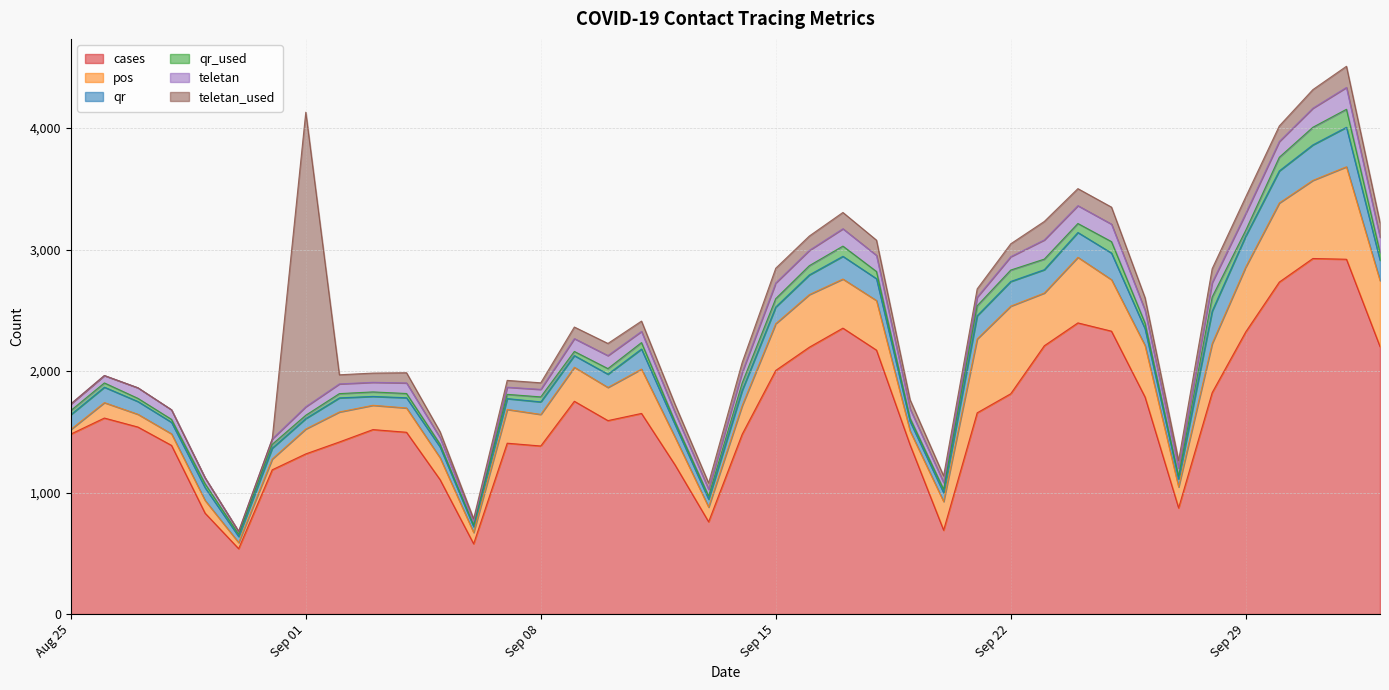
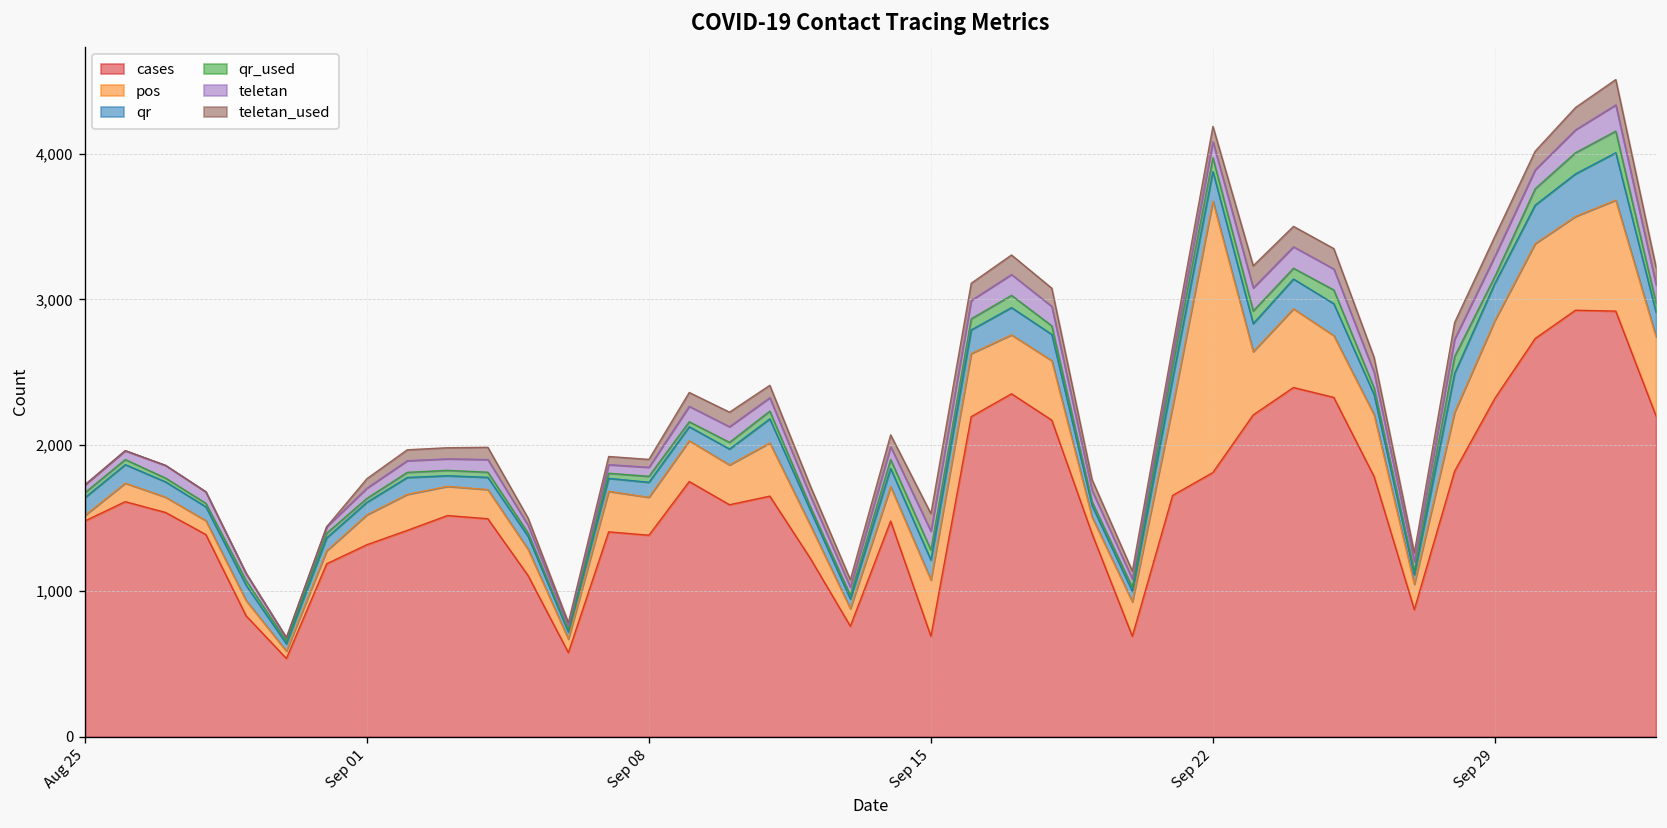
  {
    "cases": {
      "Aug 25": "1,480",
      "Sep 01": "1,320",
      "Sep 08": "1,380",
-     "Sep 15": "2,010",
+     "Sep 15": "690",
      "Sep 22": "1,810",
      "Sep 29": "2,320"
    },
    "pos": {
      "Aug 25": "40",
      "Sep 01": "210",
      "Sep 08": "260",
      "Sep 15": "390",
-     "Sep 22": "720",
+     "Sep 22": "1,860",
      "Sep 29": "530"
    },
    "qr": {
      "Aug 25": "120",
      "Sep 01": "90",
      "Sep 08": "100",
      "Sep 15": "140",
      "Sep 22": "200",
      "Sep 29": "260"
    },
    "qr_used": {
      "Aug 25": "30",
      "Sep 01": "30",
      "Sep 08": "40",
      "Sep 15": "70",
      "Sep 22": "90",
      "Sep 29": "50"
    },
    "teletan": {
      "Sep 01": "70",
      "Sep 08": "60",
      "Sep 15": "130",
      "Sep 22": "110",
      "Sep 29": "140"
    },
    "teletan_used": {
-     "Sep 01": "2,420",
+     "Sep 01": "70",
      "Sep 08": "50",
      "Sep 15": "120",
      "Sep 22": "110",
      "Sep 29": "140"
    }
  }
